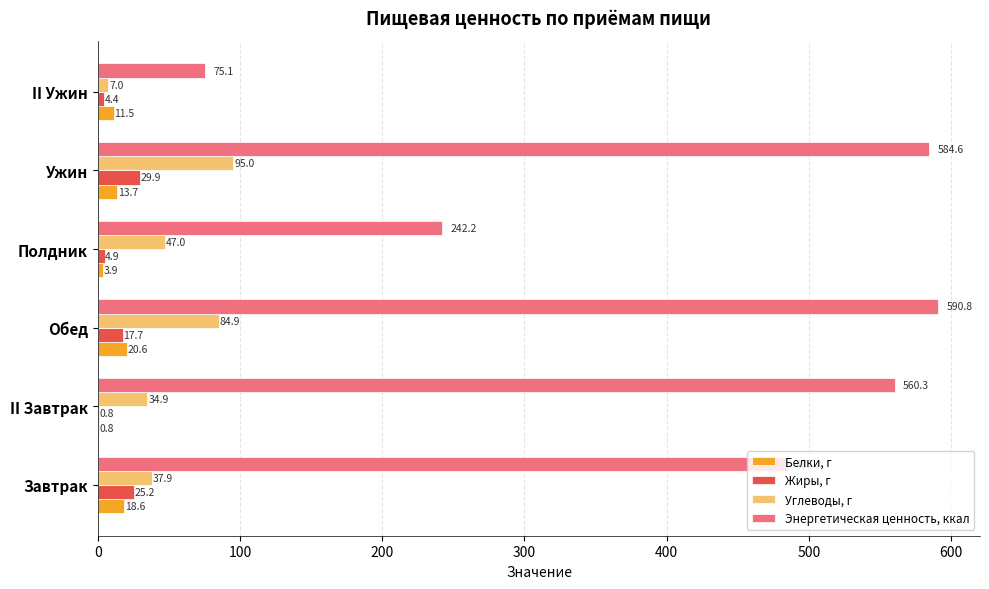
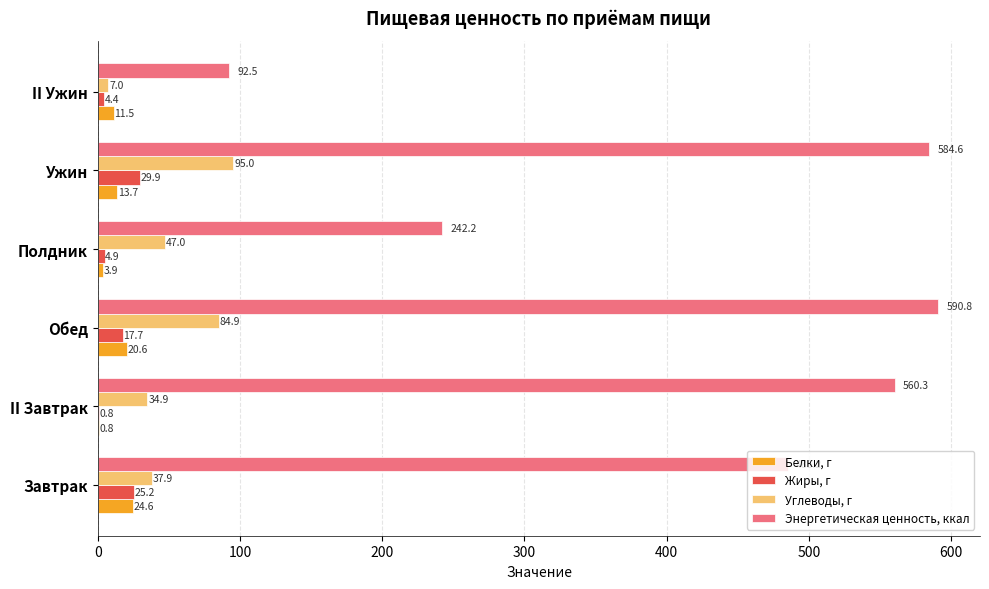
  {
    "Белки, г": {
      "II Ужин": 11.5,
      "Ужин": 13.7,
      "Полдник": 3.9,
      "Обед": 20.6,
      "II Завтрак": 0.8,
-     "Завтрак": 18.6
+     "Завтрак": 24.6
    },
    "Жиры, г": {
      "II Ужин": 4.4,
      "Ужин": 29.9,
      "Полдник": 4.9,
      "Обед": 17.7,
      "II Завтрак": 0.8,
      "Завтрак": 25.2
    },
    "Углеводы, г": {
      "II Ужин": 7.0,
      "Ужин": 95.0,
      "Полдник": 47.0,
      "Обед": 84.9,
      "II Завтрак": 34.9,
      "Завтрак": 37.9
    },
    "Энергетическая ценность, ккал": {
-     "II Ужин": 75.1,
+     "II Ужин": 92.5,
      "Ужин": 584.6,
      "Полдник": 242.2,
      "Обед": 590.8,
      "II Завтрак": 560.3
    }
  }
